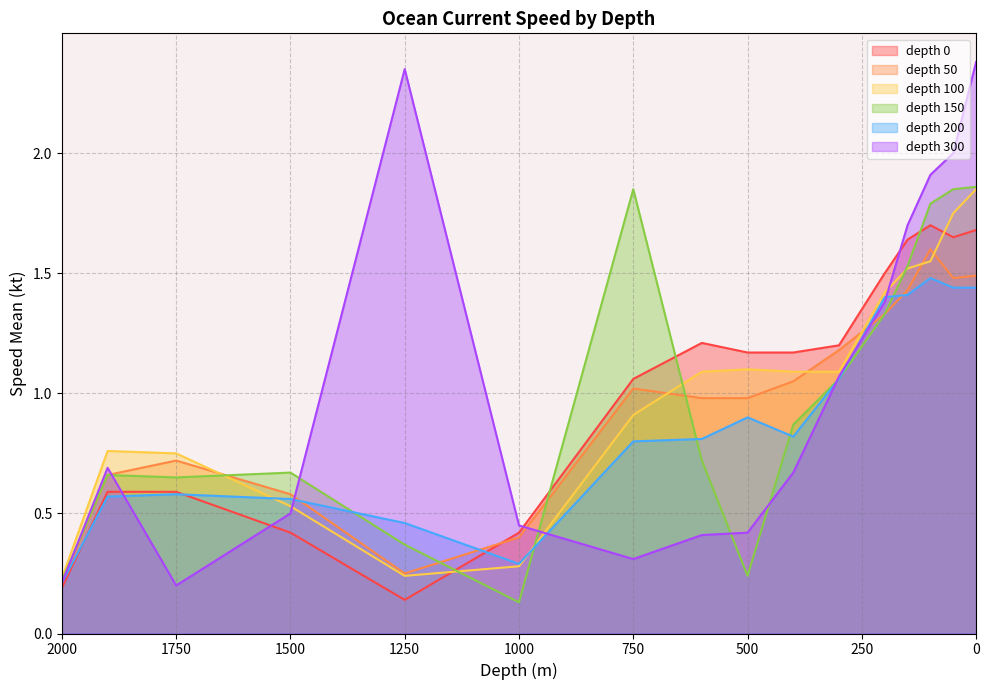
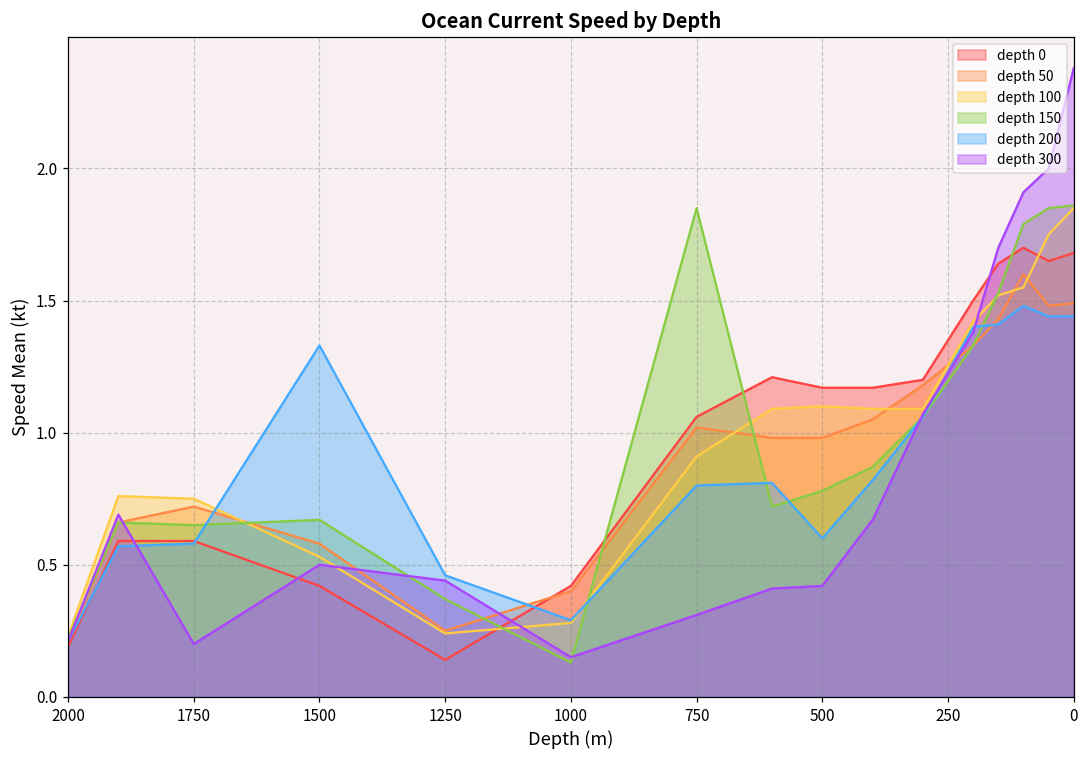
  {
    "depth 150": {
      "1750": 0.65,
      "1500": 0.67,
      "1250": 0.37,
      "1000": 0.13,
      "750": 1.85,
-     "500": 0.24
+     "500": 0.78
    },
    "depth 200": {
-     "1500": 0.56,
+     "1500": 1.33,
      "1250": 0.46,
      "750": 0.80,
-     "500": 0.9,
+     "500": 0.6,
      "0": 1.44
    },
    "depth 300": {
      "1750": 0.20,
      "1500": 0.50,
-     "1250": 2.35,
-     "1000": 0.45,
+     "1250": 0.44,
+     "1000": 0.15,
      "750": 0.31,
      "500": 0.42,
      "0": 2.38
    }
  }
